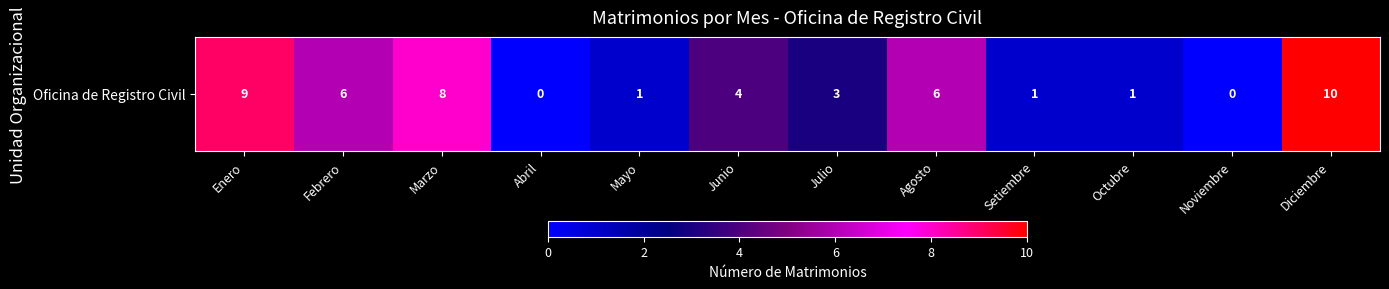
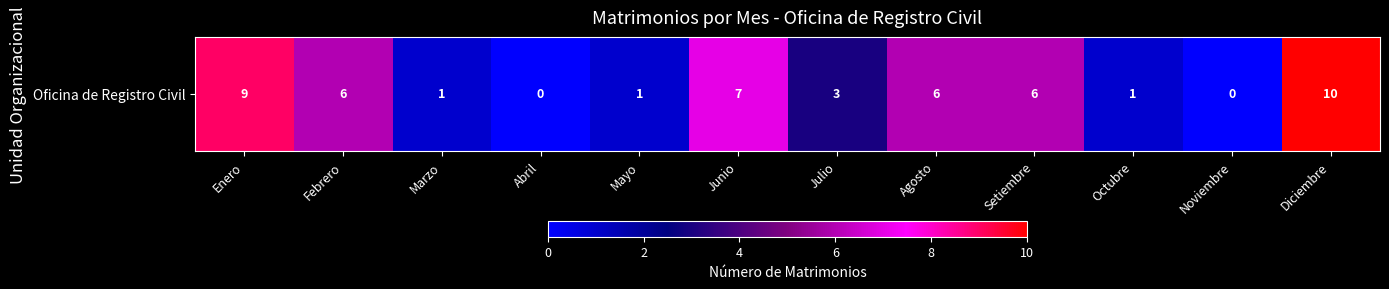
  {
    "Oficina de Registro Civil": {
      "Enero": 9,
      "Febrero": 6,
-     "Marzo": 8,
+     "Marzo": 1,
      "Abril": 0,
      "Mayo": 1,
-     "Junio": 4,
+     "Junio": 7,
      "Julio": 3,
      "Agosto": 6,
-     "Setiembre": 1,
+     "Setiembre": 6,
      "Octubre": 1,
      "Noviembre": 0,
      "Diciembre": 10
    }
  }
